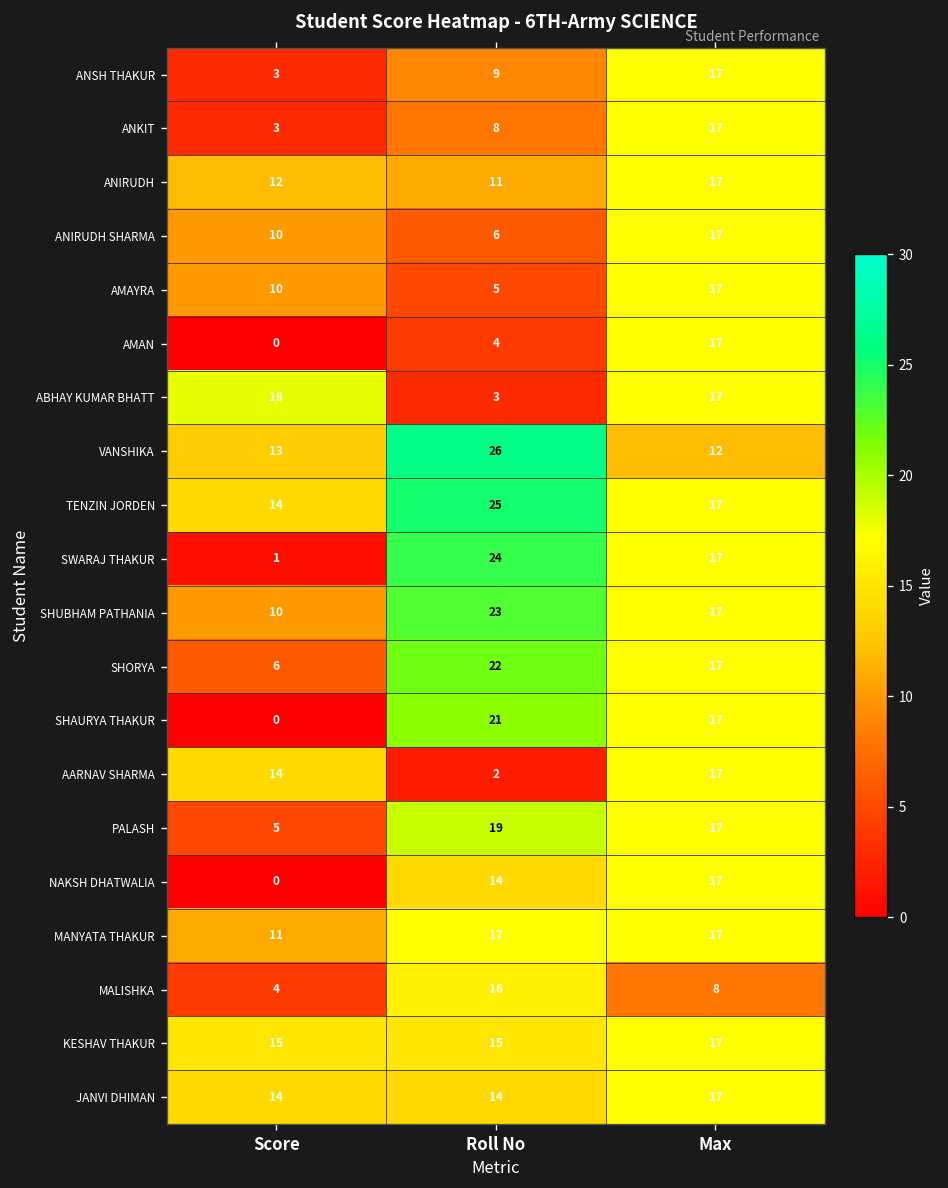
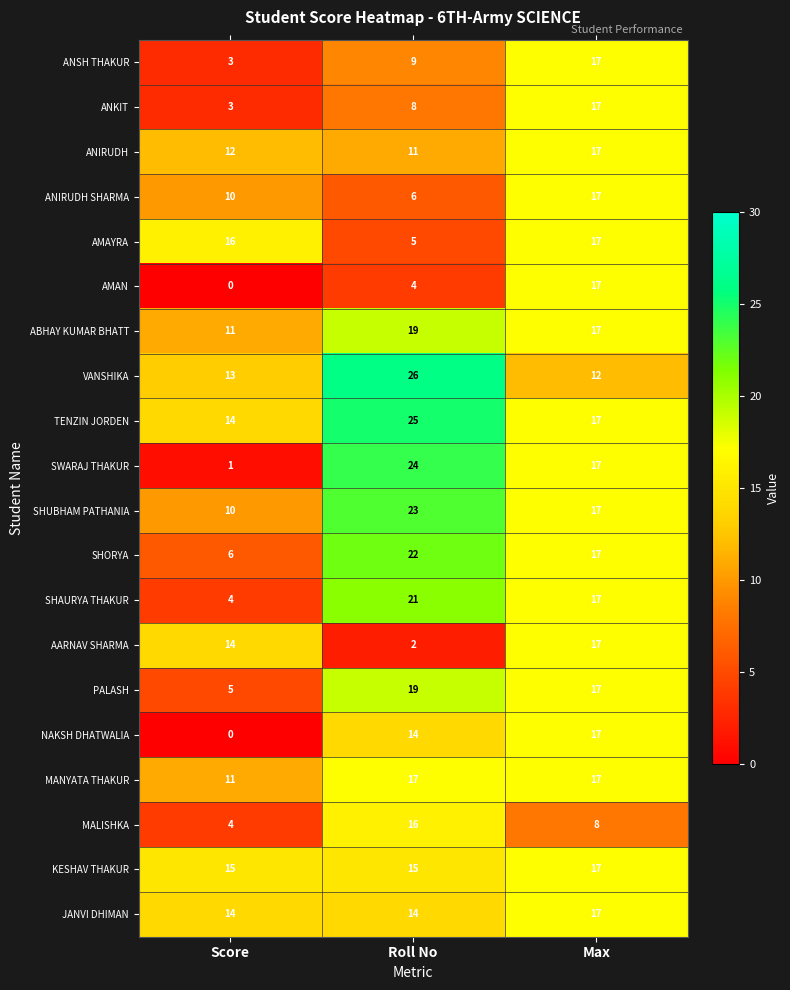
  {
    "ANSH THAKUR": {
      "Score": 3,
      "Roll No": 9,
      "Max": 17
    },
    "ANKIT": {
      "Score": 3,
      "Roll No": 8,
      "Max": 17
    },
    "ANIRUDH": {
      "Score": 12,
      "Roll No": 11,
      "Max": 17
    },
    "ANIRUDH SHARMA": {
      "Score": 10,
      "Roll No": 6,
      "Max": 17
    },
    "AMAYRA": {
-     "Score": 10,
+     "Score": 16,
      "Roll No": 5,
      "Max": 17
    },
    "AMAN": {
      "Score": 0,
      "Roll No": 4,
      "Max": 17
    },
    "ABHAY KUMAR BHATT": {
-     "Score": 18,
-     "Roll No": 3,
+     "Score": 11,
+     "Roll No": 19,
      "Max": 17
    },
    "VANSHIKA": {
      "Score": 13,
      "Roll No": 26,
      "Max": 12
    },
    "TENZIN JORDEN": {
      "Score": 14,
      "Roll No": 25,
      "Max": 17
    },
    "SWARAJ THAKUR": {
      "Score": 1,
      "Roll No": 24,
      "Max": 17
    },
    "SHUBHAM PATHANIA": {
      "Score": 10,
      "Roll No": 23,
      "Max": 17
    },
    "SHORYA": {
      "Score": 6,
      "Roll No": 22,
      "Max": 17
    },
    "SHAURYA THAKUR": {
-     "Score": 0,
+     "Score": 4,
      "Roll No": 21,
      "Max": 17
    },
    "AARNAV SHARMA": {
      "Score": 14,
      "Roll No": 2,
      "Max": 17
    },
    "PALASH": {
      "Score": 5,
      "Roll No": 19,
      "Max": 17
    },
    "NAKSH DHATWALIA": {
      "Score": 0,
      "Roll No": 14,
      "Max": 17
    },
    "MANYATA THAKUR": {
      "Score": 11,
      "Roll No": 17,
      "Max": 17
    },
    "MALISHKA": {
      "Score": 4,
      "Roll No": 16,
      "Max": 8
    },
    "KESHAV THAKUR": {
      "Score": 15,
      "Roll No": 15,
      "Max": 17
    },
    "JANVI DHIMAN": {
      "Score": 14,
      "Roll No": 14,
      "Max": 17
    }
  }
